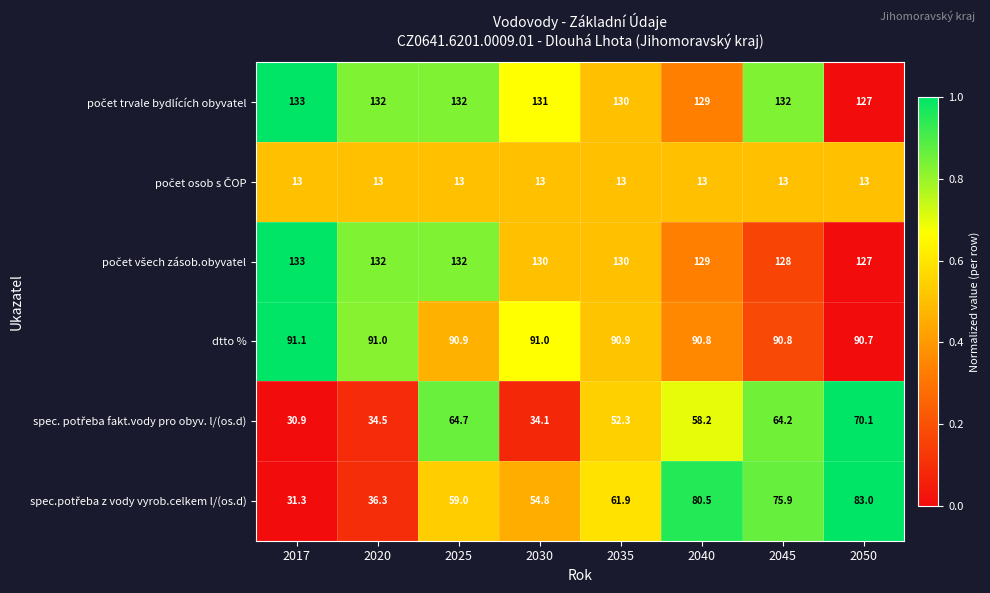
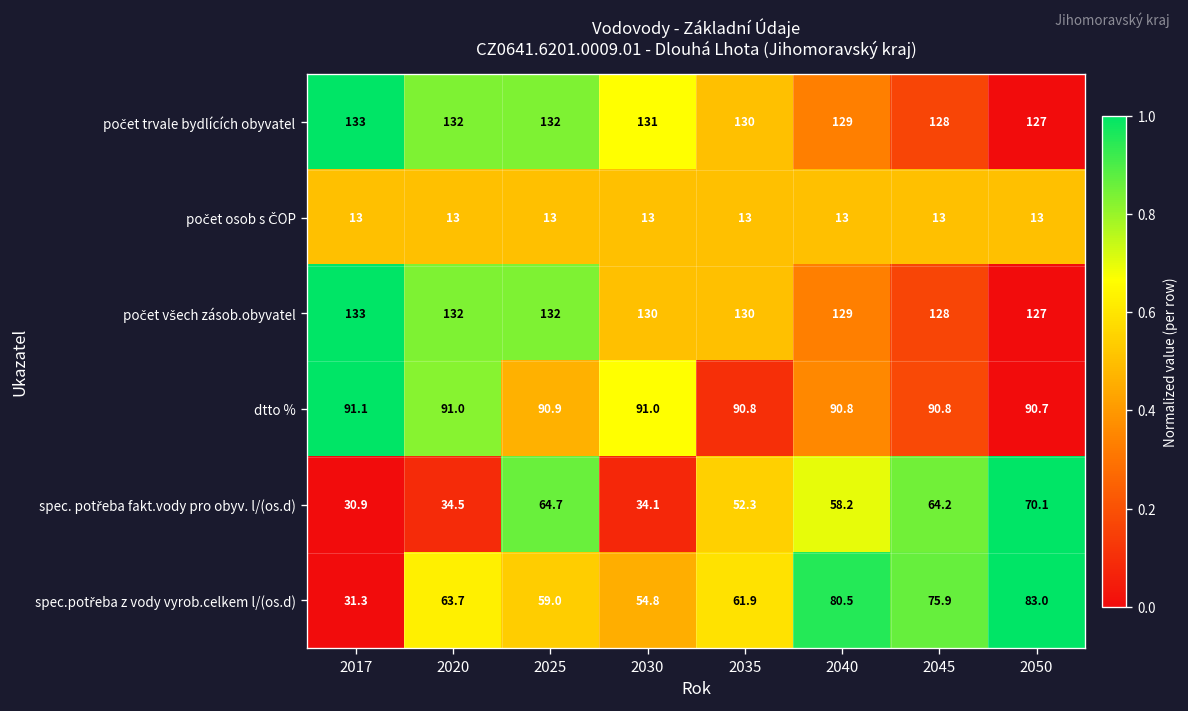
  {
    "počet trvale bydlících obyvatel": {
      "2017": 133,
      "2020": 132,
      "2025": 132,
      "2030": 131,
      "2035": 130,
      "2040": 129,
-     "2045": 132,
+     "2045": 128,
      "2050": 127
    },
    "počet osob s ČOP": {
      "2017": 13,
      "2020": 13,
      "2025": 13,
      "2030": 13,
      "2035": 13,
      "2040": 13,
      "2045": 13,
      "2050": 13
    },
    "počet všech zásob.obyvatel": {
      "2017": 133,
      "2020": 132,
      "2025": 132,
      "2030": 130,
      "2035": 130,
      "2040": 129,
      "2045": 128,
      "2050": 127
    },
    "dtto %": {
      "2017": 91.1,
      "2020": 91.0,
      "2025": 90.9,
      "2030": 91.0,
-     "2035": 90.9,
+     "2035": 90.8,
      "2040": 90.8,
      "2045": 90.8,
      "2050": 90.7
    },
    "spec. potřeba fakt.vody pro obyv. l/(os.d)": {
      "2017": 30.9,
      "2020": 34.5,
      "2025": 64.7,
      "2030": 34.1,
      "2035": 52.3,
      "2040": 58.2,
      "2045": 64.2,
      "2050": 70.1
    },
    "spec.potřeba z vody vyrob.celkem l/(os.d)": {
      "2017": 31.3,
-     "2020": 36.3,
+     "2020": 63.7,
      "2025": 59.0,
      "2030": 54.8,
      "2035": 61.9,
      "2040": 80.5,
      "2045": 75.9,
      "2050": 83.0
    }
  }
